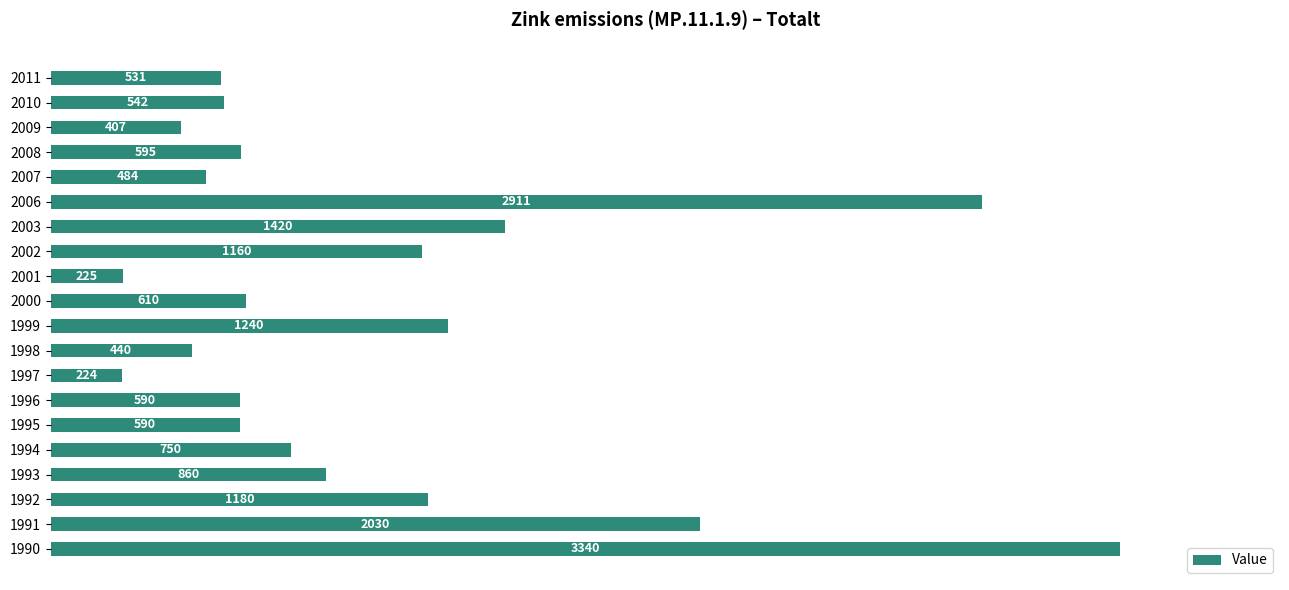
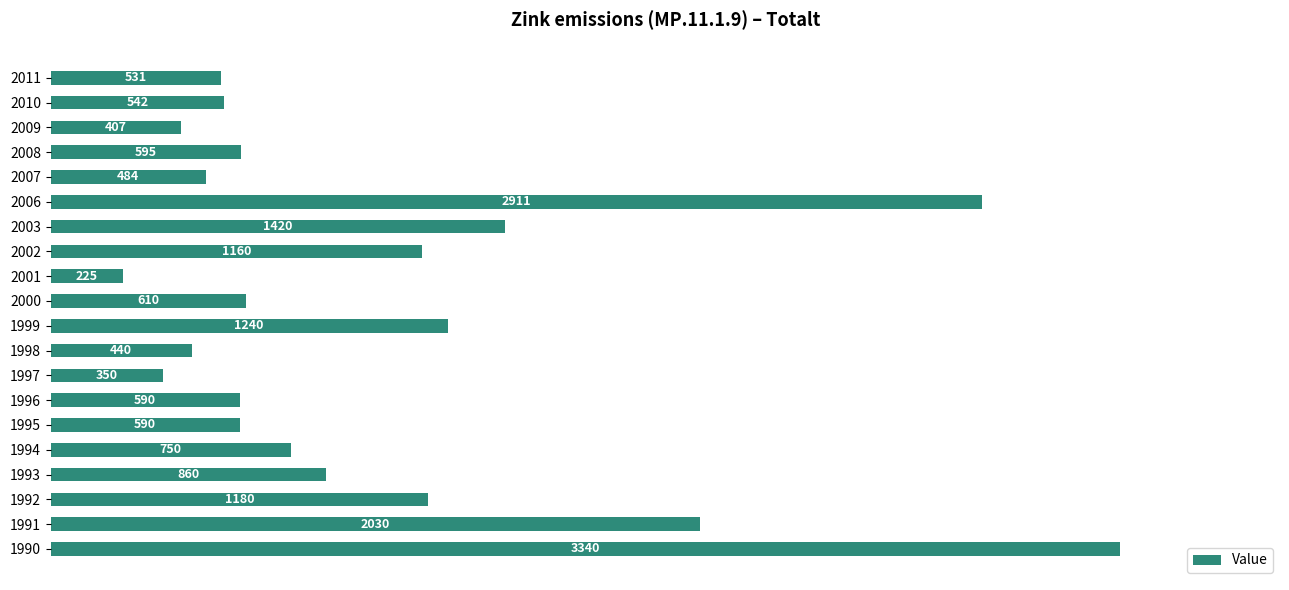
  {
    "2011": 531,
    "2010": 542,
    "2009": 407,
    "2008": 595,
    "2007": 484,
    "2006": 2911,
    "2003": 1420,
    "2002": 1160,
    "2001": 225,
    "2000": 610,
    "1999": 1240,
    "1998": 440,
-   "1997": 224,
+   "1997": 350,
    "1996": 590,
    "1995": 590,
    "1994": 750,
    "1993": 860,
    "1992": 1180,
    "1991": 2030,
    "1990": 3340
  }
